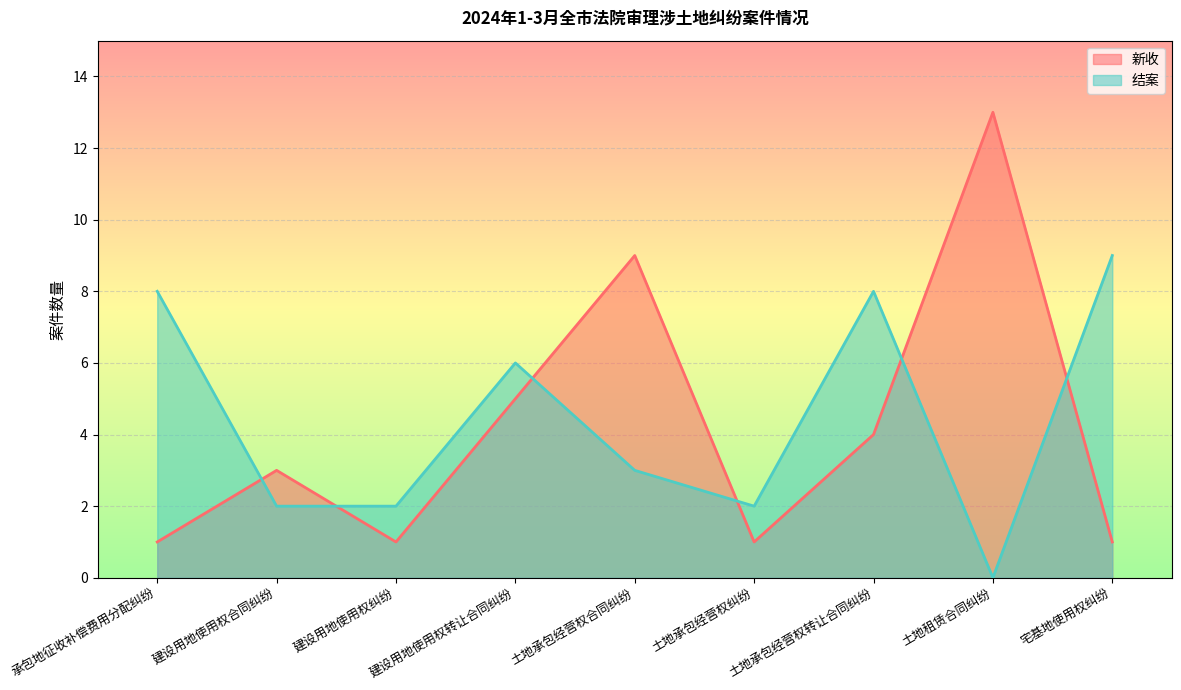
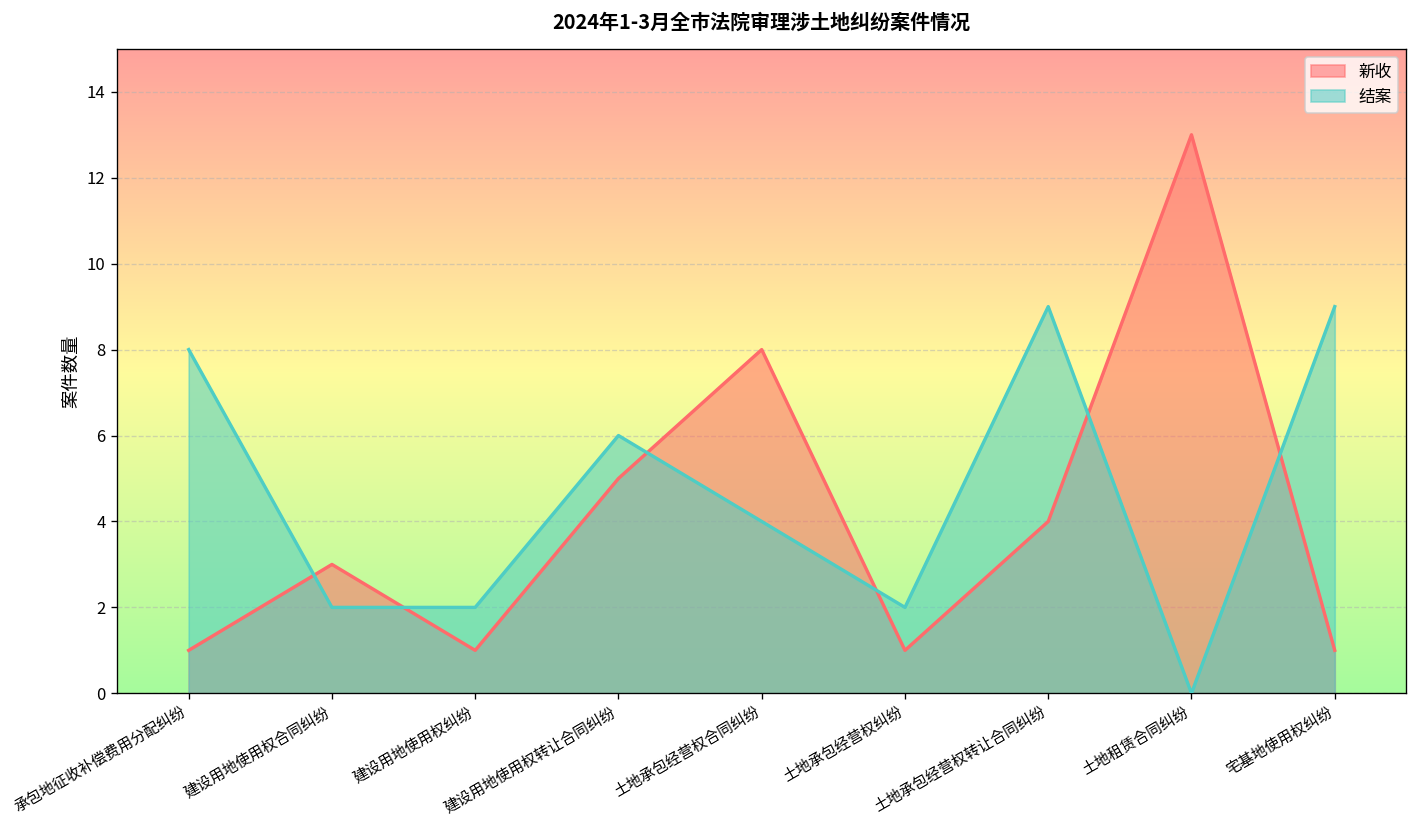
  {
    "新收": {
      "承包地征收补偿费用分配纠纷": 1,
      "建设用地使用权合同纠纷": 3,
      "建设用地使用权纠纷": 1,
      "建设用地使用权转让合同纠纷": 5,
-     "土地承包经营权合同纠纷": 9,
+     "土地承包经营权合同纠纷": 8,
      "土地承包经营权纠纷": 1,
      "土地承包经营权转让合同纠纷": 4,
      "土地租赁合同纠纷": 13,
      "宅基地使用权纠纷": 1
    },
    "结案": {
      "承包地征收补偿费用分配纠纷": 8,
      "建设用地使用权合同纠纷": 2,
      "建设用地使用权纠纷": 2,
      "建设用地使用权转让合同纠纷": 6,
-     "土地承包经营权合同纠纷": 3,
+     "土地承包经营权合同纠纷": 4,
      "土地承包经营权纠纷": 2,
-     "土地承包经营权转让合同纠纷": 8,
+     "土地承包经营权转让合同纠纷": 9,
      "土地租赁合同纠纷": 0,
      "宅基地使用权纠纷": 9
    }
  }
